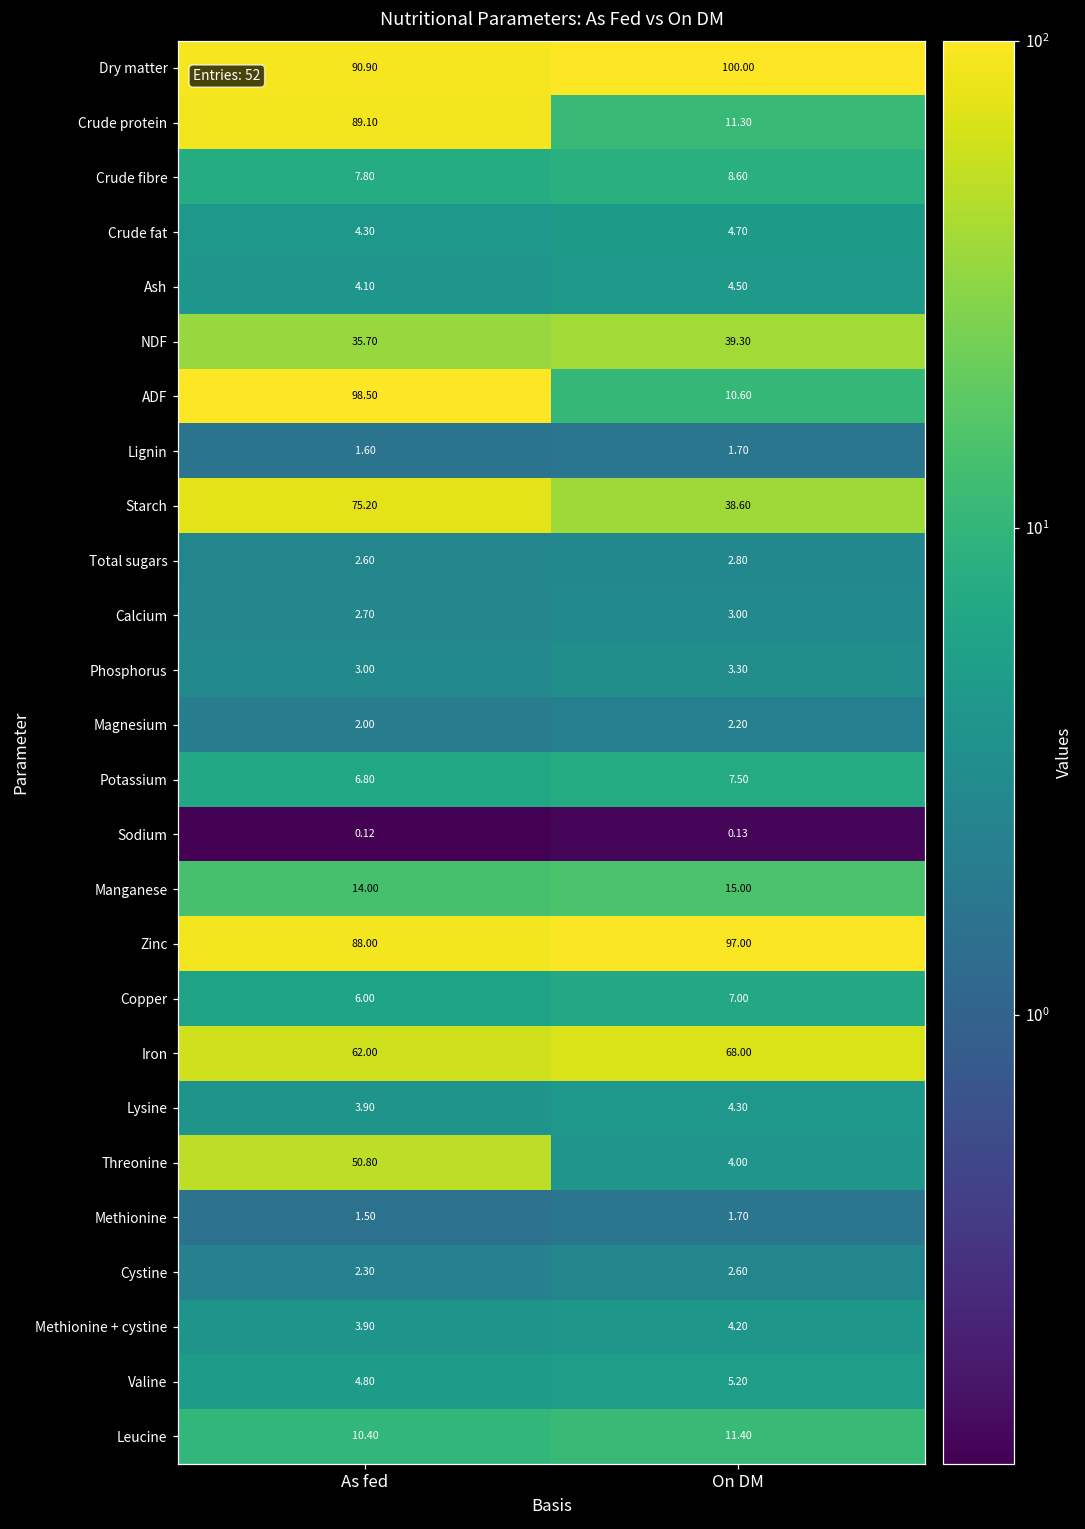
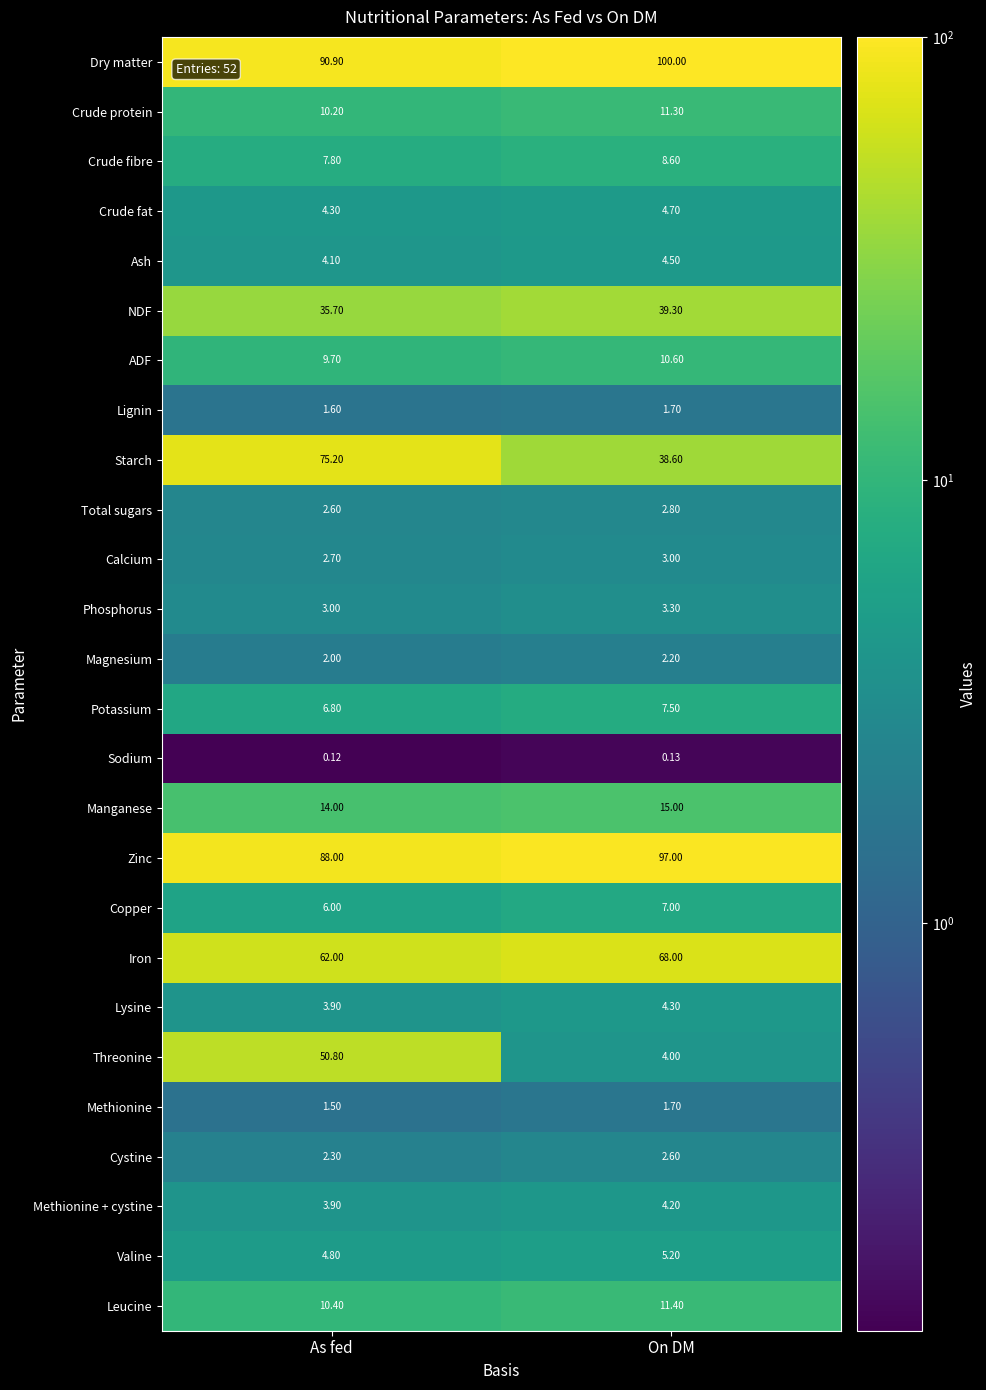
  {
    "Dry matter": {
      "As fed": 90.90,
      "On DM": 100.00
    },
    "Crude protein": {
-     "As fed": 89.10,
+     "As fed": 10.20,
      "On DM": 11.30
    },
    "Crude fibre": {
      "As fed": 7.80,
      "On DM": 8.60
    },
    "Crude fat": {
      "As fed": 4.30,
      "On DM": 4.70
    },
    "Ash": {
      "As fed": 4.10,
      "On DM": 4.50
    },
    "NDF": {
      "As fed": 35.70,
      "On DM": 39.30
    },
    "ADF": {
-     "As fed": 98.50,
+     "As fed": 9.70,
      "On DM": 10.60
    },
    "Lignin": {
      "As fed": 1.60,
      "On DM": 1.70
    },
    "Starch": {
      "As fed": 75.20,
      "On DM": 38.60
    },
    "Total sugars": {
      "As fed": 2.60,
      "On DM": 2.80
    },
    "Calcium": {
      "As fed": 2.70,
      "On DM": 3.00
    },
    "Phosphorus": {
      "As fed": 3.00,
      "On DM": 3.30
    },
    "Magnesium": {
      "As fed": 2.00,
      "On DM": 2.20
    },
    "Potassium": {
      "As fed": 6.80,
      "On DM": 7.50
    },
    "Sodium": {
      "As fed": 0.12,
      "On DM": 0.13
    },
    "Manganese": {
      "As fed": 14.00,
      "On DM": 15.00
    },
    "Zinc": {
      "As fed": 88.00,
      "On DM": 97.00
    },
    "Copper": {
      "As fed": 6.00,
      "On DM": 7.00
    },
    "Iron": {
      "As fed": 62.00,
      "On DM": 68.00
    },
    "Lysine": {
      "As fed": 3.90,
      "On DM": 4.30
    },
    "Threonine": {
      "As fed": 50.80,
      "On DM": 4.00
    },
    "Methionine": {
      "As fed": 1.50,
      "On DM": 1.70
    },
    "Cystine": {
      "As fed": 2.30,
      "On DM": 2.60
    },
    "Methionine + cystine": {
      "As fed": 3.90,
      "On DM": 4.20
    },
    "Valine": {
      "As fed": 4.80,
      "On DM": 5.20
    },
    "Leucine": {
      "As fed": 10.40,
      "On DM": 11.40
    }
  }
